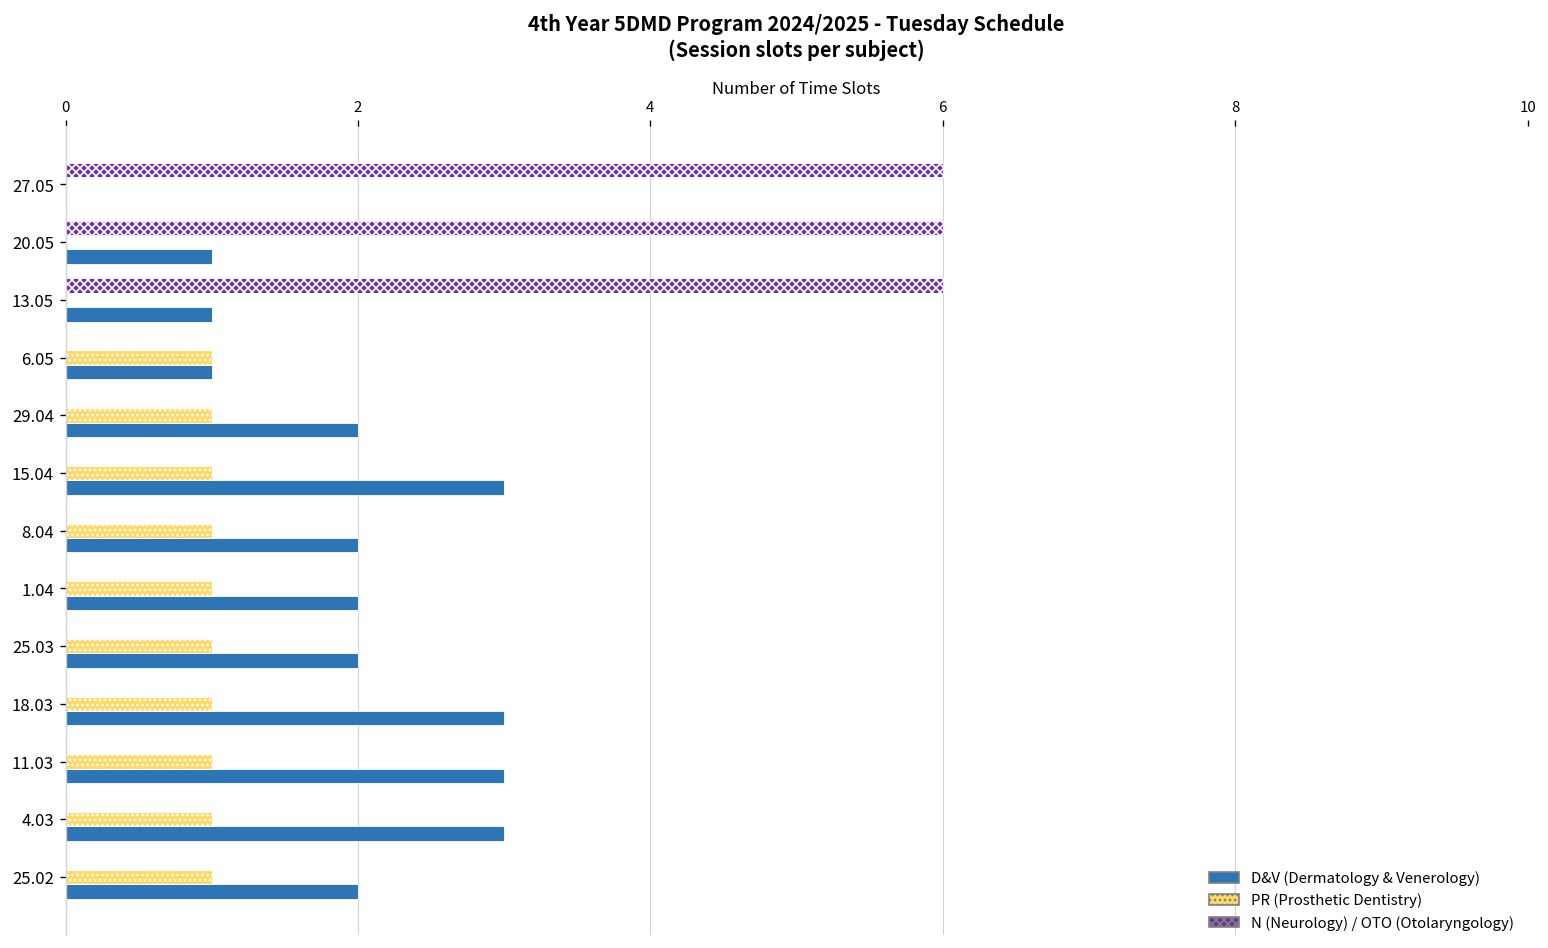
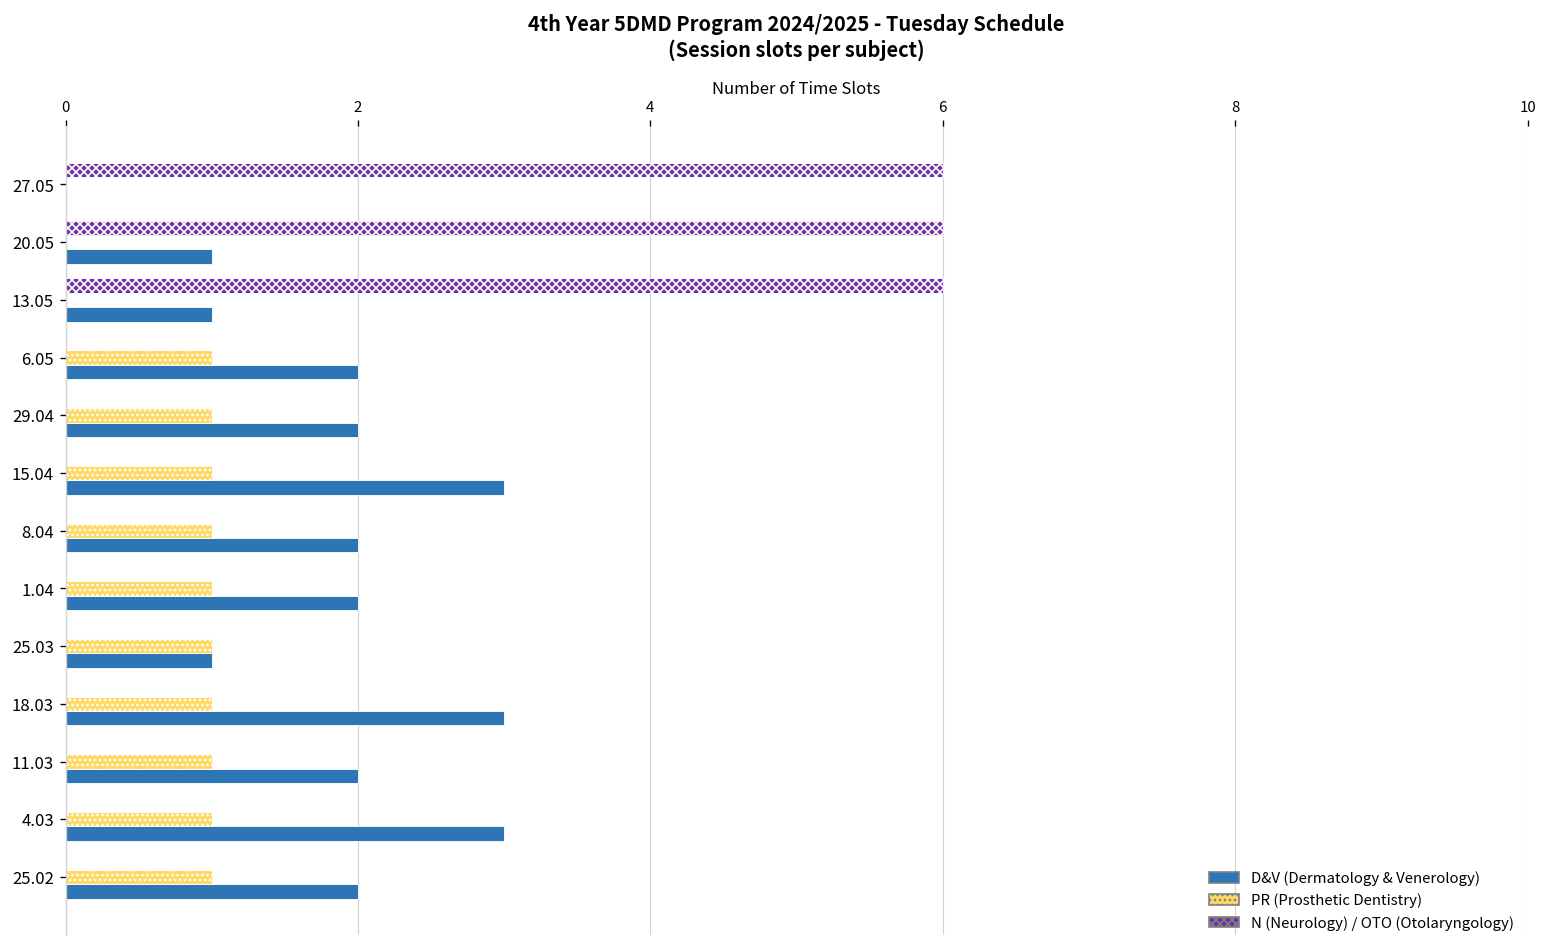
  {
    "D&V (Dermatology & Venerology)": {
      "27.05": 0,
      "20.05": 1,
      "13.05": 1,
-     "6.05": 1,
+     "6.05": 2,
      "29.04": 2,
      "15.04": 3,
      "8.04": 2,
      "1.04": 2,
-     "25.03": 2,
+     "25.03": 1,
      "18.03": 3,
-     "11.03": 3,
+     "11.03": 2,
      "4.03": 3,
      "25.02": 2
    },
    "PR (Prosthetic Dentistry)": {
      "27.05": 0,
      "20.05": 0,
      "13.05": 0,
      "6.05": 1,
      "29.04": 1,
      "15.04": 1,
      "8.04": 1,
      "1.04": 1,
      "25.03": 1,
      "18.03": 1,
      "11.03": 1,
      "4.03": 1,
      "25.02": 1
    },
    "N (Neurology) / OTO (Otolaryngology)": {
      "27.05": 6,
      "20.05": 6,
      "13.05": 6,
      "6.05": 0,
      "29.04": 0,
      "15.04": 0,
      "8.04": 0,
      "1.04": 0,
      "25.03": 0,
      "18.03": 0,
      "11.03": 0,
      "4.03": 0,
      "25.02": 0
    }
  }
